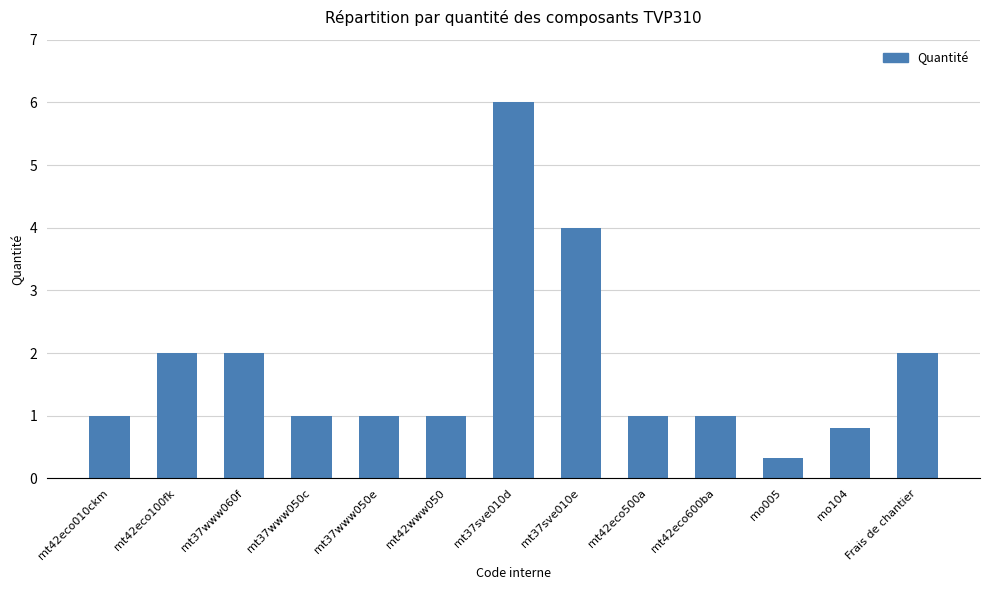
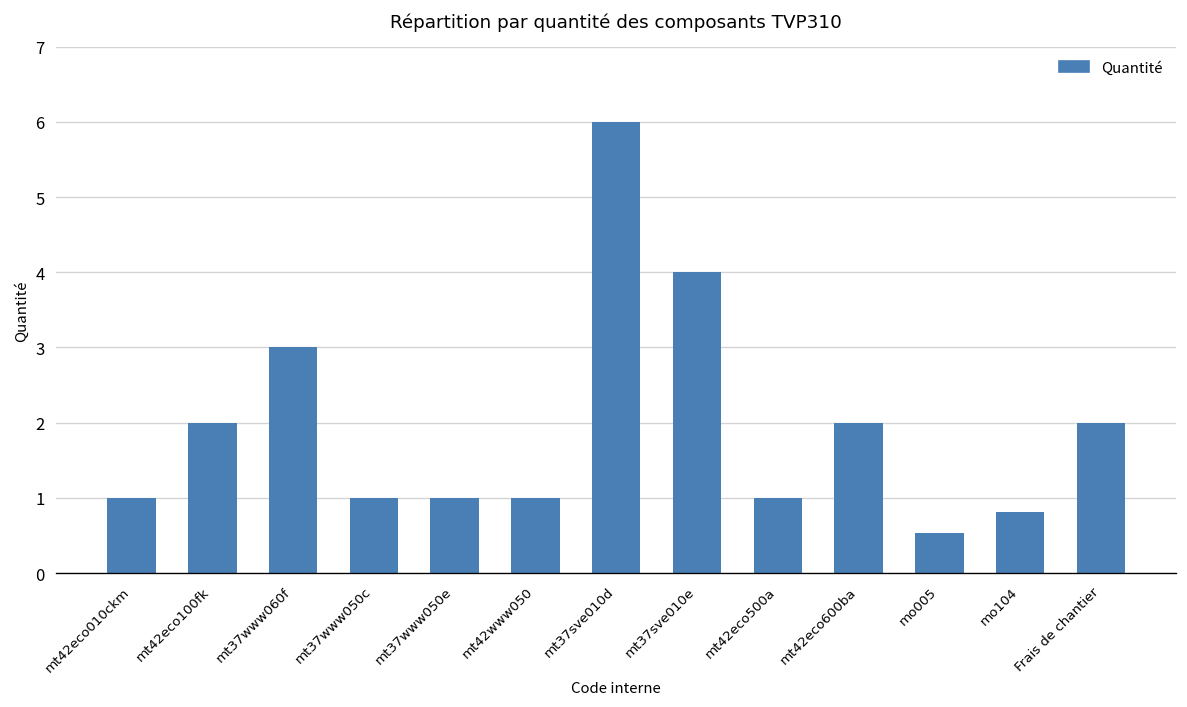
  {
    "mt42eco010ckm": 1.0,
    "mt42eco100fk": 2.0,
-   "mt37www060f": 2,
+   "mt37www060f": 3,
    "mt37www050c": 1.0,
    "mt37www050e": 1.0,
    "mt42www050": 1.0,
    "mt37sve010d": 6.0,
    "mt37sve010e": 4.0,
    "mt42eco500a": 1.0,
-   "mt42eco600ba": 1,
-   "mo005": 0.3,
+   "mt42eco600ba": 2,
+   "mo005": 0.5,
    "mo104": 0.8,
    "Frais de chantier": 2.0
  }
